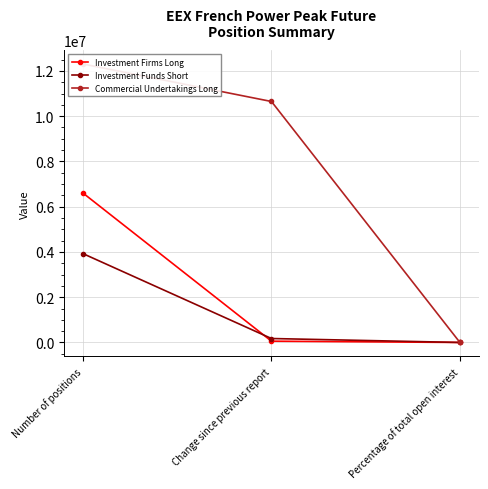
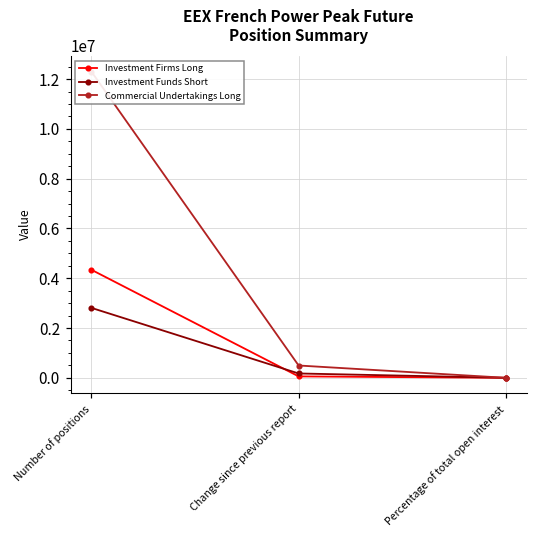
  {
    "Investment Firms Long": {
-     "Number of positions": 6600000,
+     "Number of positions": 4300000,
      "Change since previous report": 100000
    },
    "Investment Funds Short": {
-     "Number of positions": 3900000,
+     "Number of positions": 2800000,
      "Change since previous report": 200000
    },
    "Commercial Undertakings Long": {
-     "Change since previous report": 10600000
+     "Change since previous report": 500000
    }
  }
